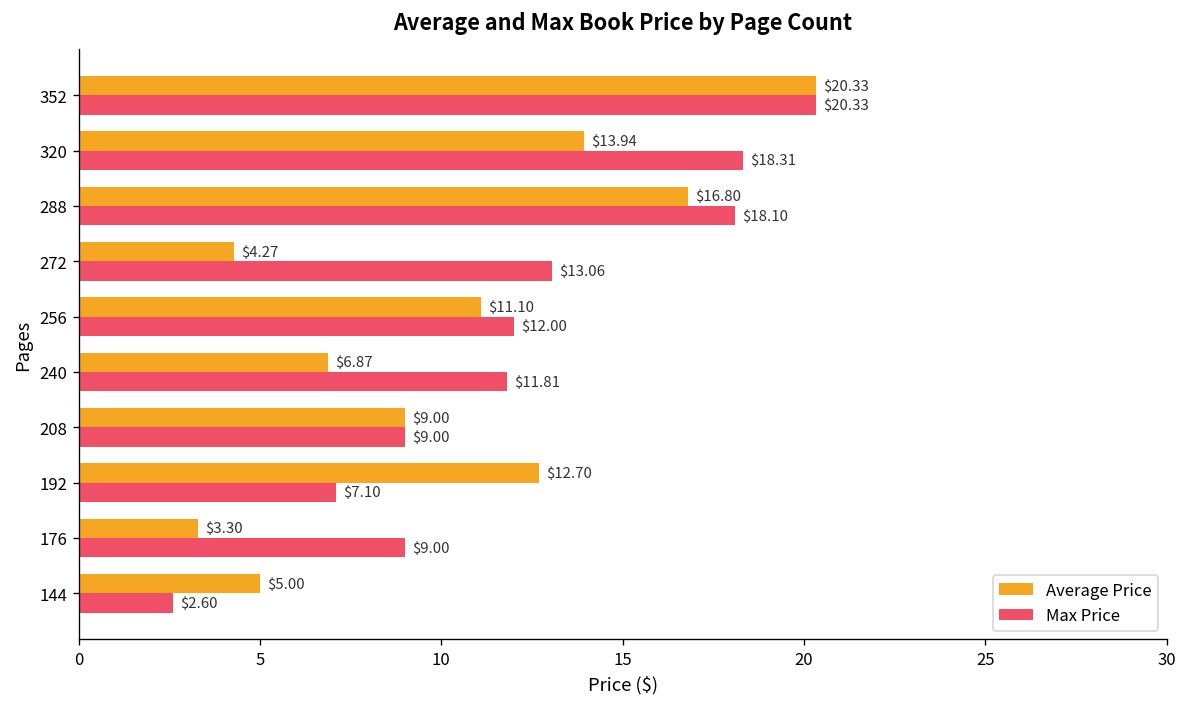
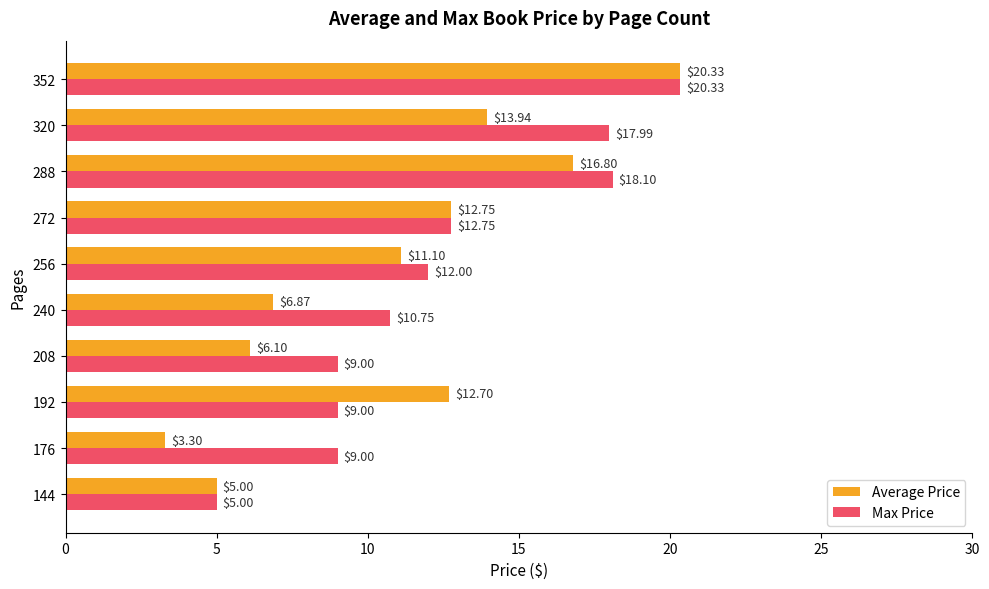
  {
    "Average Price": {
      "352": "$20.33",
      "320": "$13.94",
      "288": "$16.80",
-     "272": "$4.27",
+     "272": "$12.75",
      "256": "$11.10",
      "240": "$6.87",
-     "208": "$9.00",
+     "208": "$6.10",
      "192": "$12.70",
      "176": "$3.30",
      "144": "$5.00"
    },
    "Max Price": {
      "352": "$20.33",
-     "320": "$18.31",
+     "320": "$17.99",
      "288": "$18.10",
-     "272": "$13.06",
+     "272": "$12.75",
      "256": "$12.00",
-     "240": "$11.81",
+     "240": "$10.75",
      "208": "$9.00",
-     "192": "$7.10",
+     "192": "$9.00",
      "176": "$9.00",
-     "144": "$2.60"
+     "144": "$5.00"
    }
  }
